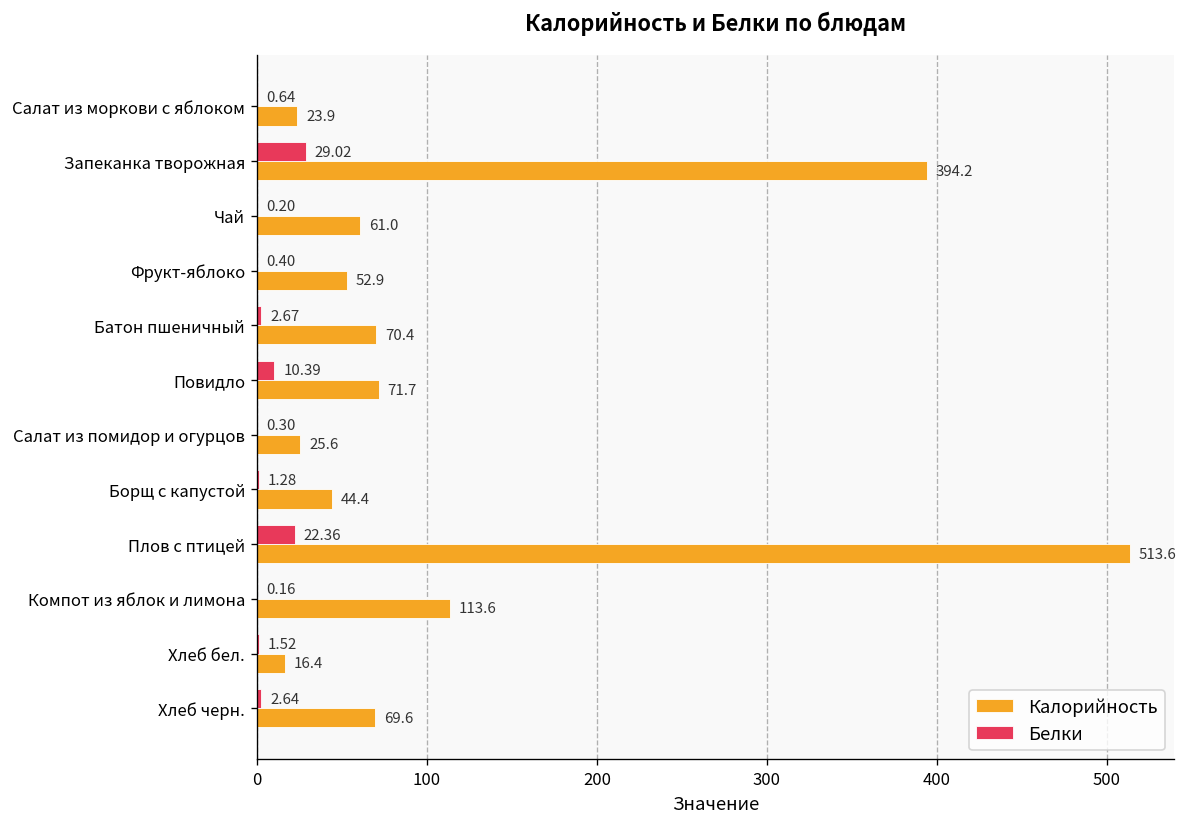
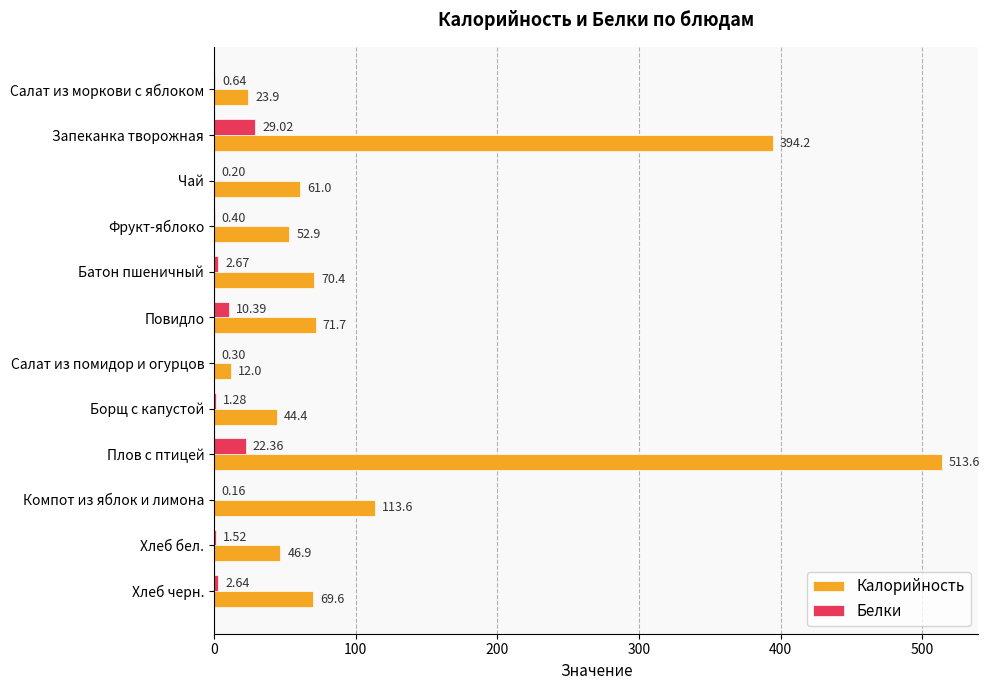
  {
    "Калорийность": {
      "Салат из моркови с яблоком": 23.9,
      "Запеканка творожная": 394.2,
      "Чай": 61.0,
      "Фрукт-яблоко": 52.9,
      "Батон пшеничный": 70.4,
      "Повидло": 71.7,
-     "Салат из помидор и огурцов": 25.6,
+     "Салат из помидор и огурцов": 12.0,
      "Борщ с капустой": 44.4,
      "Плов с птицей": 513.6,
      "Компот из яблок и лимона": 113.6,
-     "Хлеб бел.": 16.4,
+     "Хлеб бел.": 46.9,
      "Хлеб черн.": 69.6
    },
    "Белки": {
      "Салат из моркови с яблоком": 0.64,
      "Запеканка творожная": 29.02,
      "Чай": 0.20,
      "Фрукт-яблоко": 0.40,
      "Батон пшеничный": 2.67,
      "Повидло": 10.39,
      "Салат из помидор и огурцов": 0.30,
      "Борщ с капустой": 1.28,
      "Плов с птицей": 22.36,
      "Компот из яблок и лимона": 0.16,
      "Хлеб бел.": 1.52,
      "Хлеб черн.": 2.64
    }
  }
